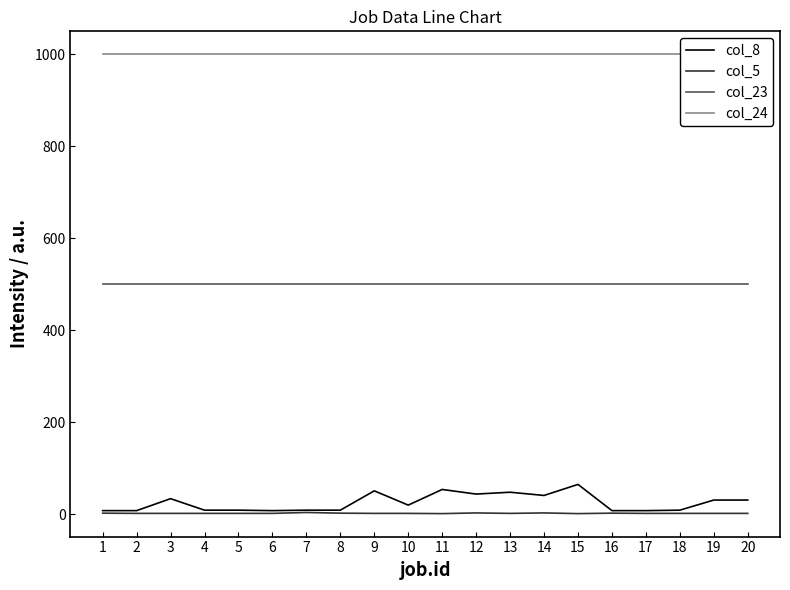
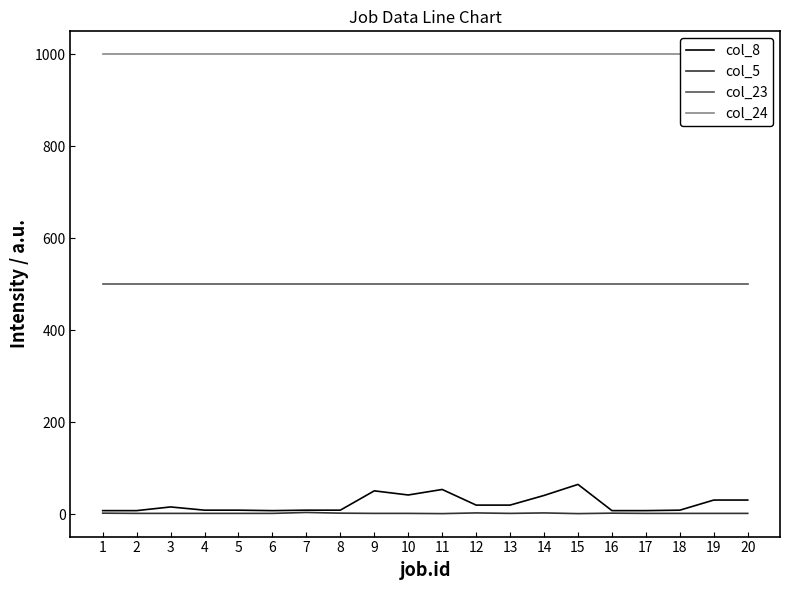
  {
    "col_8": {
      "1": 10,
      "2": 10,
-     "3": 30,
+     "3": 20,
      "4": 10,
      "5": 10,
      "6": 10,
      "8": 10,
      "9": 50,
-     "10": 20,
+     "10": 40,
      "11": 50,
-     "12": 40,
-     "13": 50,
+     "12": 20,
+     "13": 20,
      "14": 40,
      "15": 70,
      "16": 10,
      "17": 10,
      "18": 10,
      "19": 30,
      "20": 30
    },
    "col_24": {
      "1": 1000,
      "2": 1000,
      "3": 1000,
      "4": 1000,
      "5": 1000,
      "6": 1000,
      "7": 1000,
      "8": 1000,
      "9": 1000,
      "10": 1000,
      "11": 1000,
      "12": 1000,
      "13": 1000,
      "14": 1000,
      "15": 1000,
      "16": 1000,
      "17": 1000,
      "18": 1000
    }
  }
